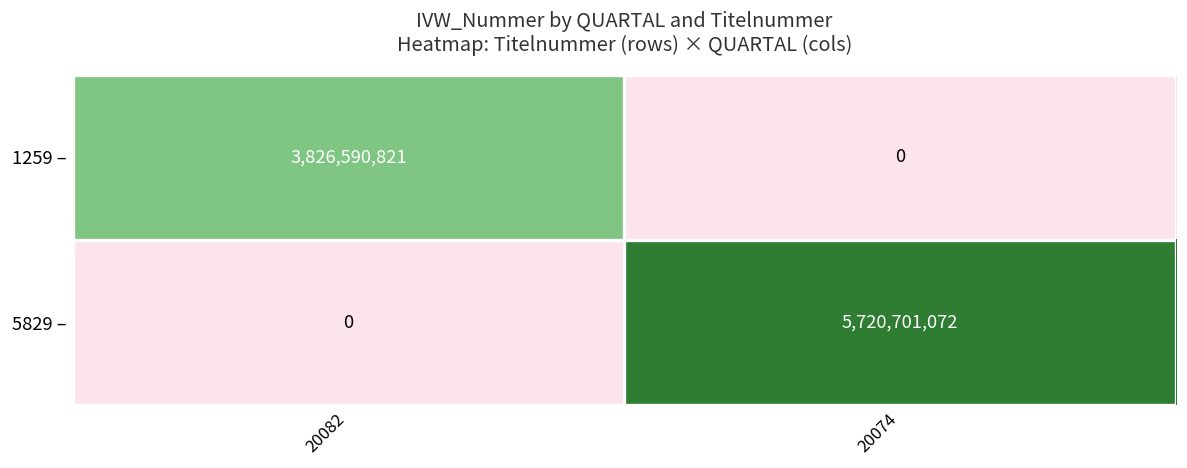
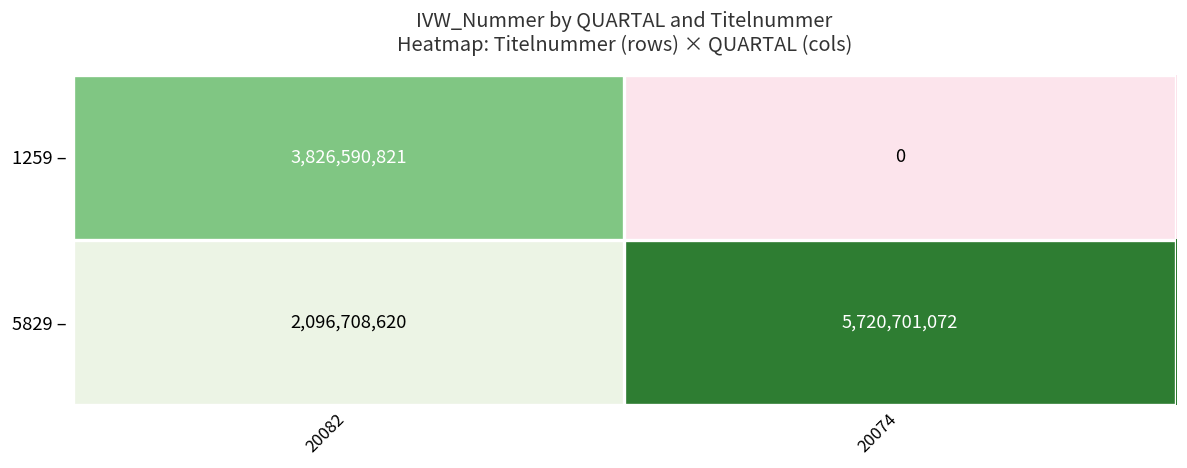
  {
    "1259 –": {
      "20082": "3,826,590,821",
      "20074": "0"
    },
    "5829 –": {
-     "20082": "0",
+     "20082": "2,096,708,620",
      "20074": "5,720,701,072"
    }
  }
